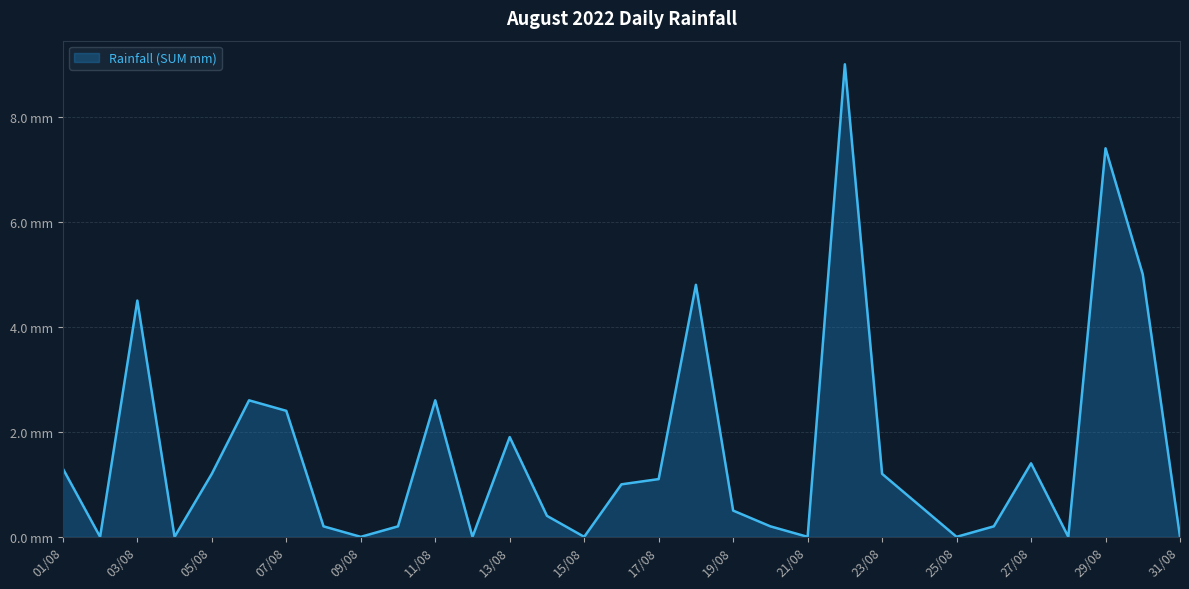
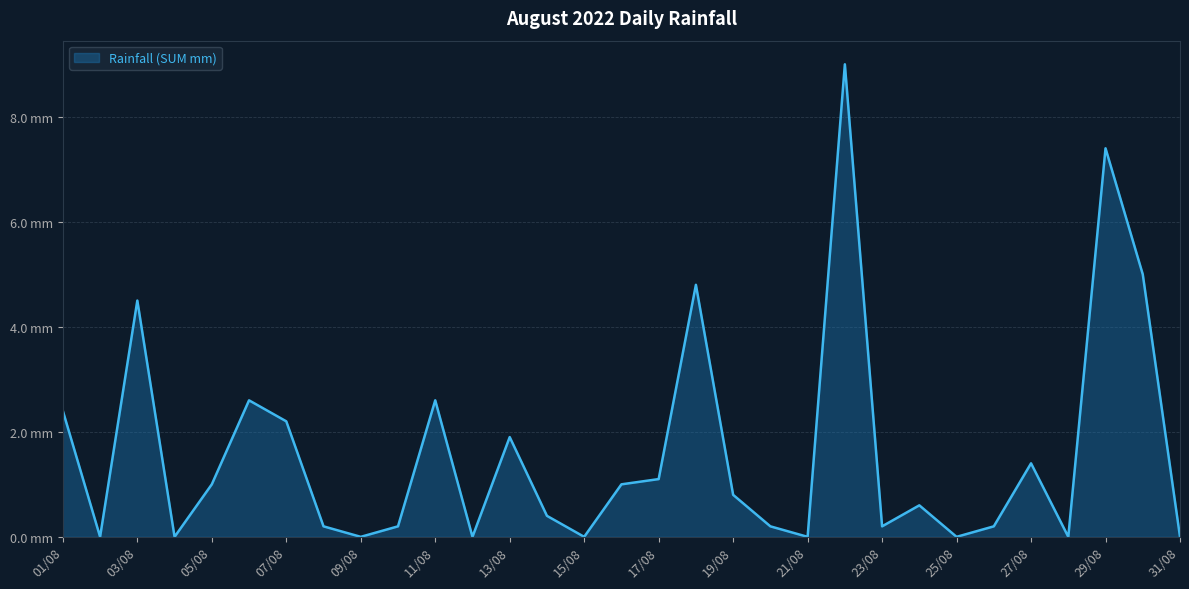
  {
-   "01/08": "1.3 mm",
+   "01/08": "2.4 mm",
    "03/08": "4.5 mm",
-   "05/08": "1.2 mm",
-   "07/08": "2.4 mm",
+   "05/08": "1.0 mm",
+   "07/08": "2.2 mm",
    "09/08": "0.0 mm",
    "11/08": "2.6 mm",
    "13/08": "1.9 mm",
    "15/08": "0.0 mm",
    "17/08": "1.1 mm",
-   "19/08": "0.5 mm",
+   "19/08": "0.8 mm",
    "21/08": "0.0 mm",
-   "23/08": "1.2 mm",
+   "23/08": "0.2 mm",
    "25/08": "0.0 mm",
    "27/08": "1.4 mm",
    "29/08": "7.4 mm",
    "31/08": "0.0 mm"
  }
